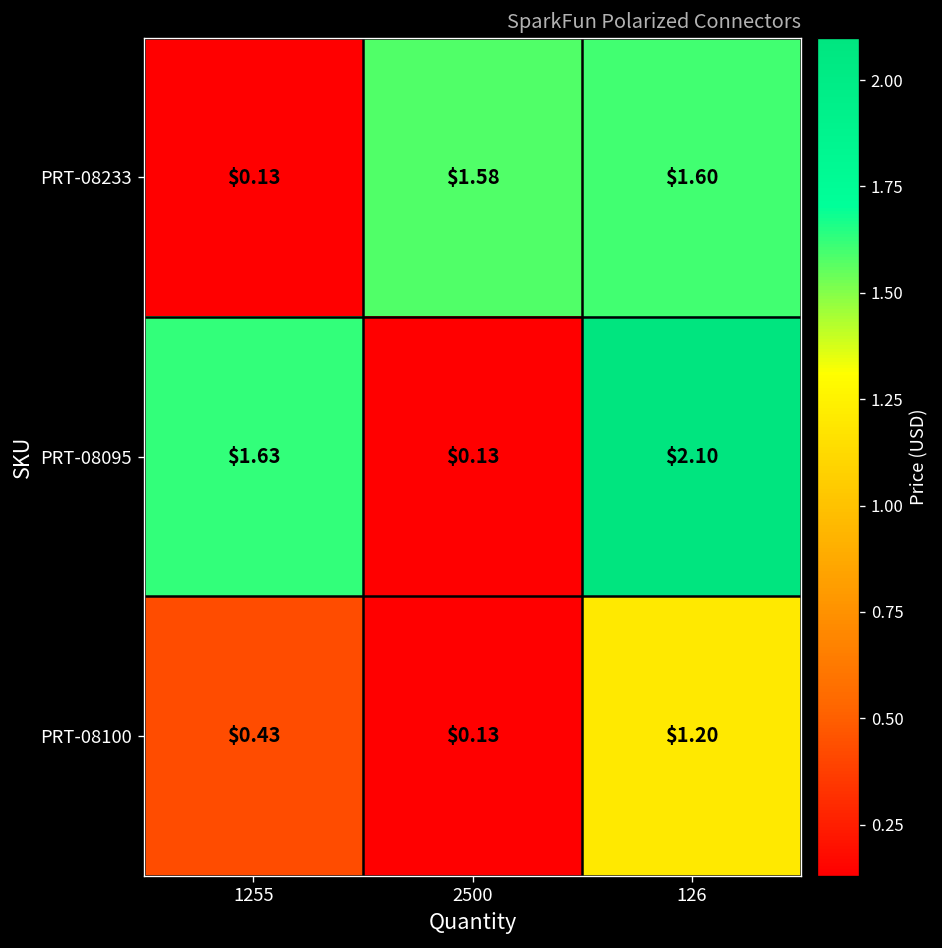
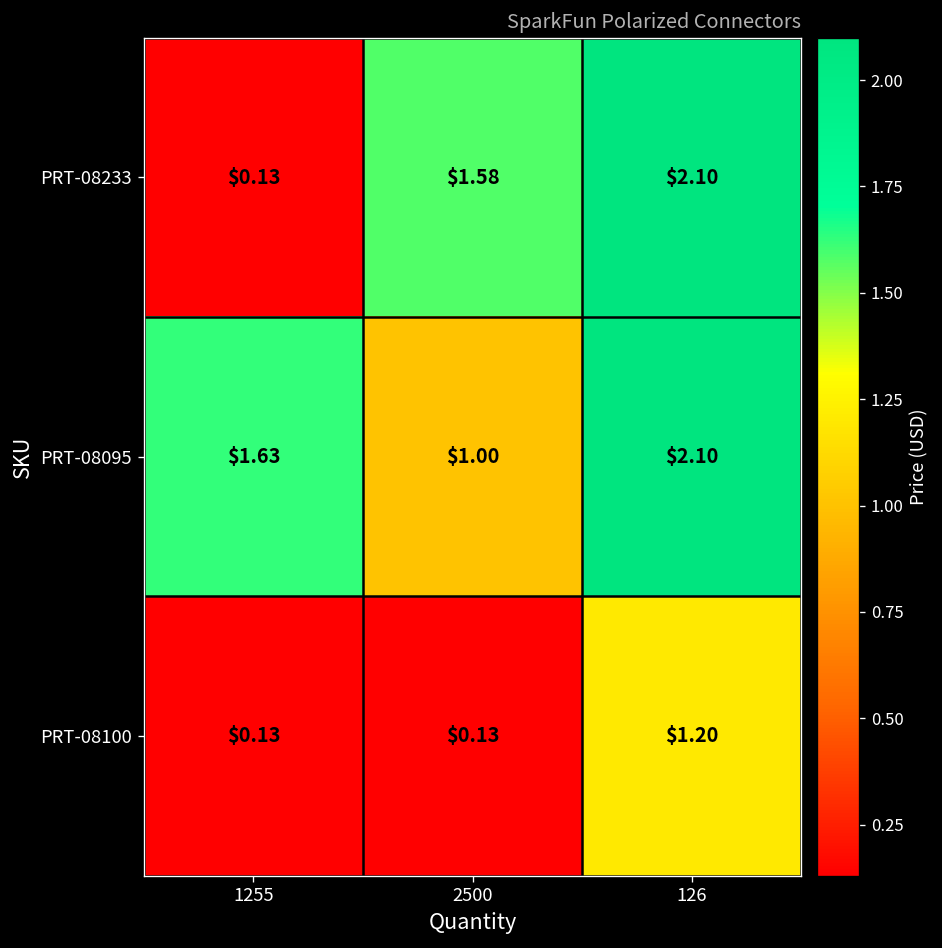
  {
    "PRT-08233": {
      "1255": "$0.13",
      "2500": "$1.58",
-     "126": "$1.60"
+     "126": "$2.10"
    },
    "PRT-08095": {
      "1255": "$1.63",
-     "2500": "$0.13",
+     "2500": "$1.00",
      "126": "$2.10"
    },
    "PRT-08100": {
-     "1255": "$0.43",
+     "1255": "$0.13",
      "2500": "$0.13",
      "126": "$1.20"
    }
  }
